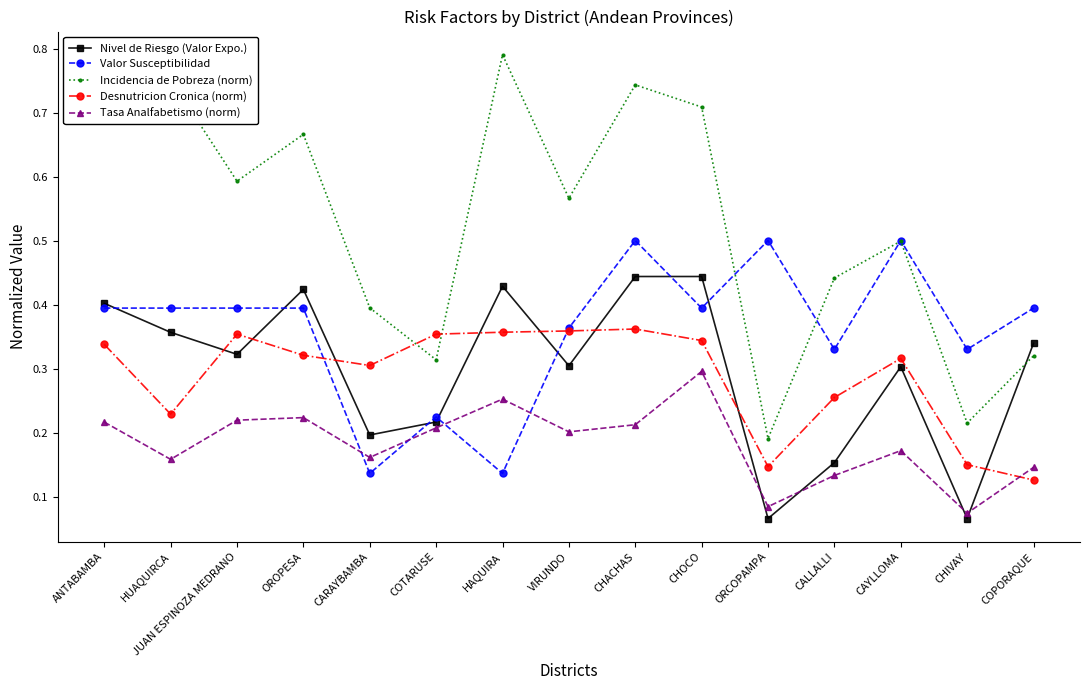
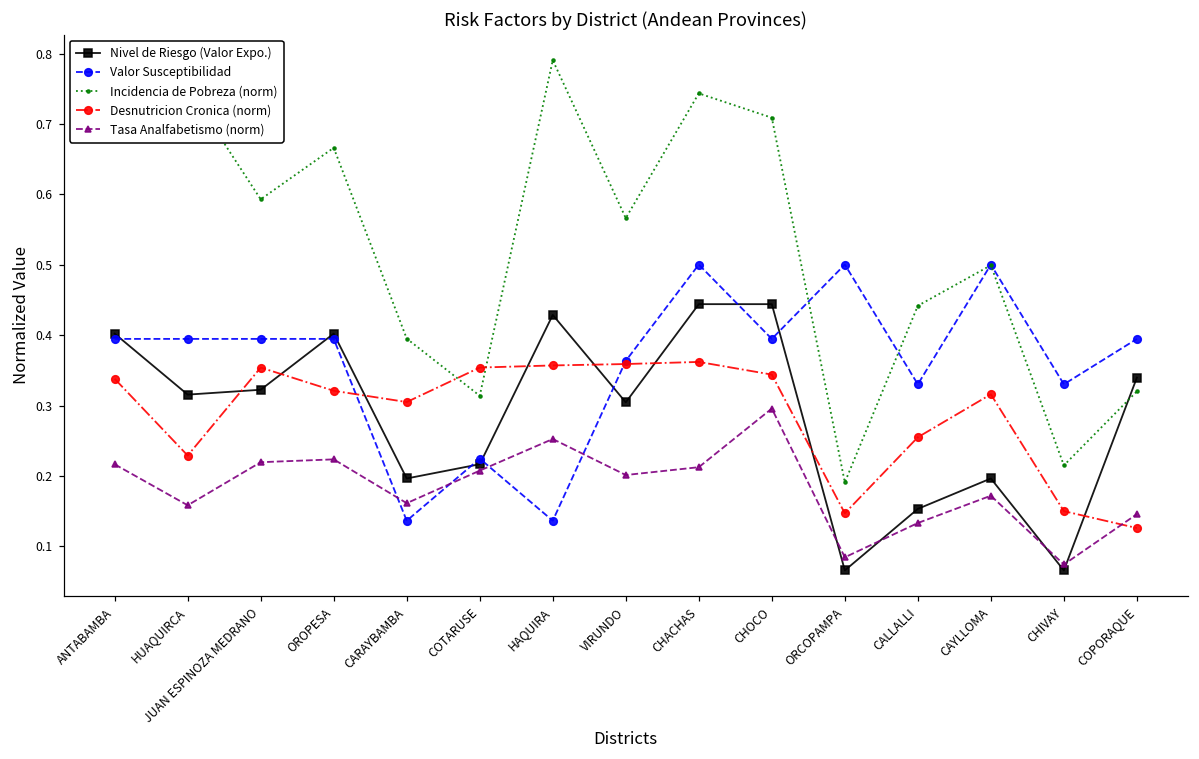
  {
    "Nivel de Riesgo (Valor Expo.)": {
      "ANTABAMBA": 0.40,
-     "HUAQUIRCA": 0.36,
+     "HUAQUIRCA": 0.32,
      "JUAN ESPINOZA MEDRANO": 0.32,
-     "OROPESA": 0.42,
+     "OROPESA": 0.40,
      "CARAYBAMBA": 0.20,
      "COTARUSE": 0.22,
      "HAQUIRA": 0.43,
      "VIRUNDO": 0.30,
      "CHACHAS": 0.44,
      "CHOCO": 0.44,
      "ORCOPAMPA": 0.07,
      "CALLALLI": 0.15,
-     "CAYLLOMA": 0.30,
+     "CAYLLOMA": 0.20,
      "CHIVAY": 0.07,
      "COPORAQUE": 0.34
    },
    "Valor Susceptibilidad": {
      "ANTABAMBA": 0.39,
      "HUAQUIRCA": 0.39,
      "JUAN ESPINOZA MEDRANO": 0.39,
      "OROPESA": 0.39,
      "CARAYBAMBA": 0.14,
      "COTARUSE": 0.22,
      "HAQUIRA": 0.14,
      "VIRUNDO": 0.36,
      "CHACHAS": 0.50,
      "CHOCO": 0.39,
      "ORCOPAMPA": 0.50,
      "CALLALLI": 0.33,
      "CHIVAY": 0.33,
      "COPORAQUE": 0.39
    },
    "Incidencia de Pobreza (norm)": {
      "JUAN ESPINOZA MEDRANO": 0.59,
      "OROPESA": 0.67,
      "CARAYBAMBA": 0.40,
      "COTARUSE": 0.31,
      "HAQUIRA": 0.79,
      "VIRUNDO": 0.57,
      "CHACHAS": 0.74,
      "CHOCO": 0.71,
      "ORCOPAMPA": 0.19,
      "CALLALLI": 0.44,
      "CHIVAY": 0.22,
      "COPORAQUE": 0.32
    },
    "Desnutricion Cronica (norm)": {
      "ANTABAMBA": 0.34,
      "HUAQUIRCA": 0.23,
      "JUAN ESPINOZA MEDRANO": 0.35,
      "OROPESA": 0.32,
      "CARAYBAMBA": 0.31,
      "COTARUSE": 0.35,
      "HAQUIRA": 0.36,
      "VIRUNDO": 0.36,
      "CHACHAS": 0.36,
      "CHOCO": 0.34,
      "ORCOPAMPA": 0.15,
      "CALLALLI": 0.26,
      "CAYLLOMA": 0.32,
      "CHIVAY": 0.15,
      "COPORAQUE": 0.13
    },
    "Tasa Analfabetismo (norm)": {
      "ANTABAMBA": 0.22,
      "HUAQUIRCA": 0.16,
      "JUAN ESPINOZA MEDRANO": 0.22,
      "OROPESA": 0.22,
      "CARAYBAMBA": 0.16,
      "COTARUSE": 0.21,
      "HAQUIRA": 0.25,
      "VIRUNDO": 0.20,
      "CHACHAS": 0.21,
      "CHOCO": 0.30,
      "ORCOPAMPA": 0.08,
      "CALLALLI": 0.13,
      "CAYLLOMA": 0.17,
      "CHIVAY": 0.07,
      "COPORAQUE": 0.15
    }
  }
